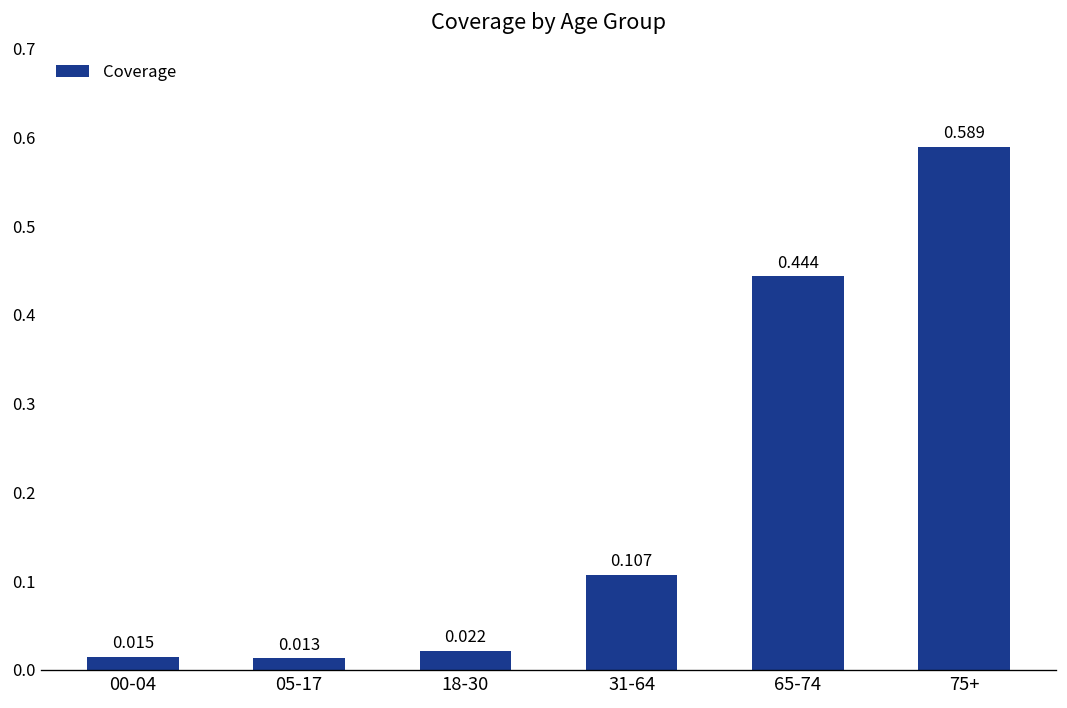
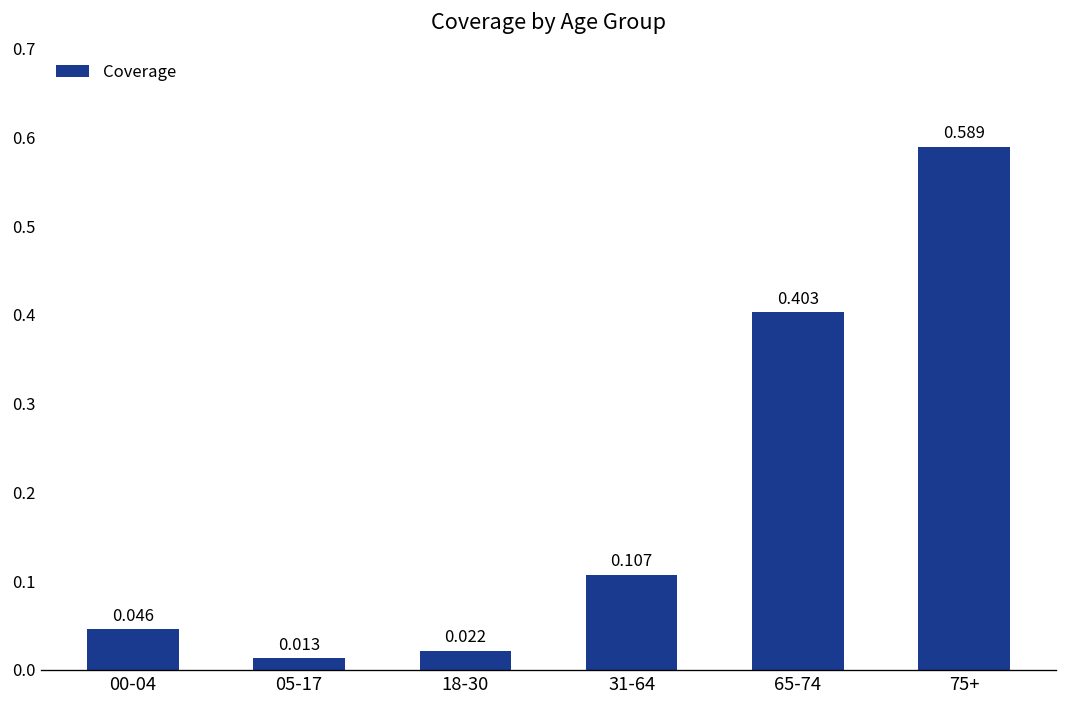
  {
-   "00-04": 0.015,
+   "00-04": 0.046,
    "05-17": 0.013,
    "18-30": 0.022,
    "31-64": 0.107,
-   "65-74": 0.444,
+   "65-74": 0.403,
    "75+": 0.589
  }
